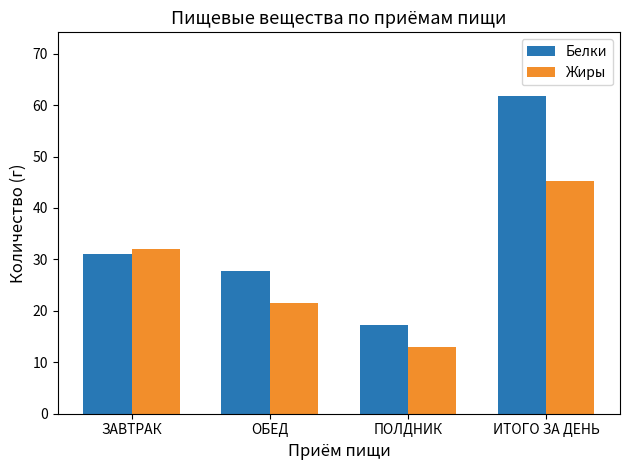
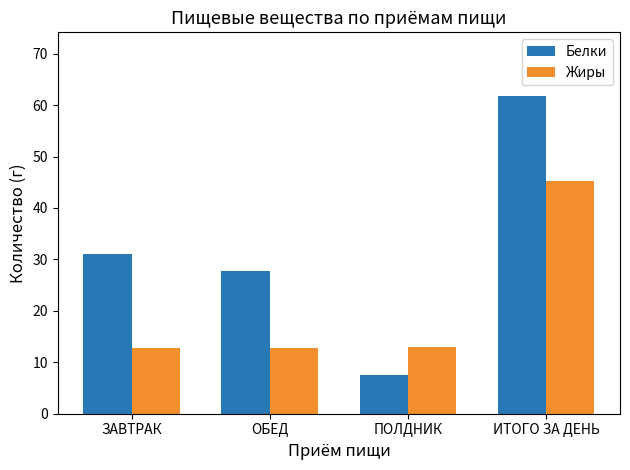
  {
    "Белки": {
      "ЗАВТРАК": 31,
      "ОБЕД": 28,
-     "ПОЛДНИК": 17,
+     "ПОЛДНИК": 8,
      "ИТОГО ЗА ДЕНЬ": 62
    },
    "Жиры": {
-     "ЗАВТРАК": 32,
-     "ОБЕД": 22,
+     "ЗАВТРАК": 13,
+     "ОБЕД": 13,
      "ПОЛДНИК": 13,
      "ИТОГО ЗА ДЕНЬ": 45
    }
  }
